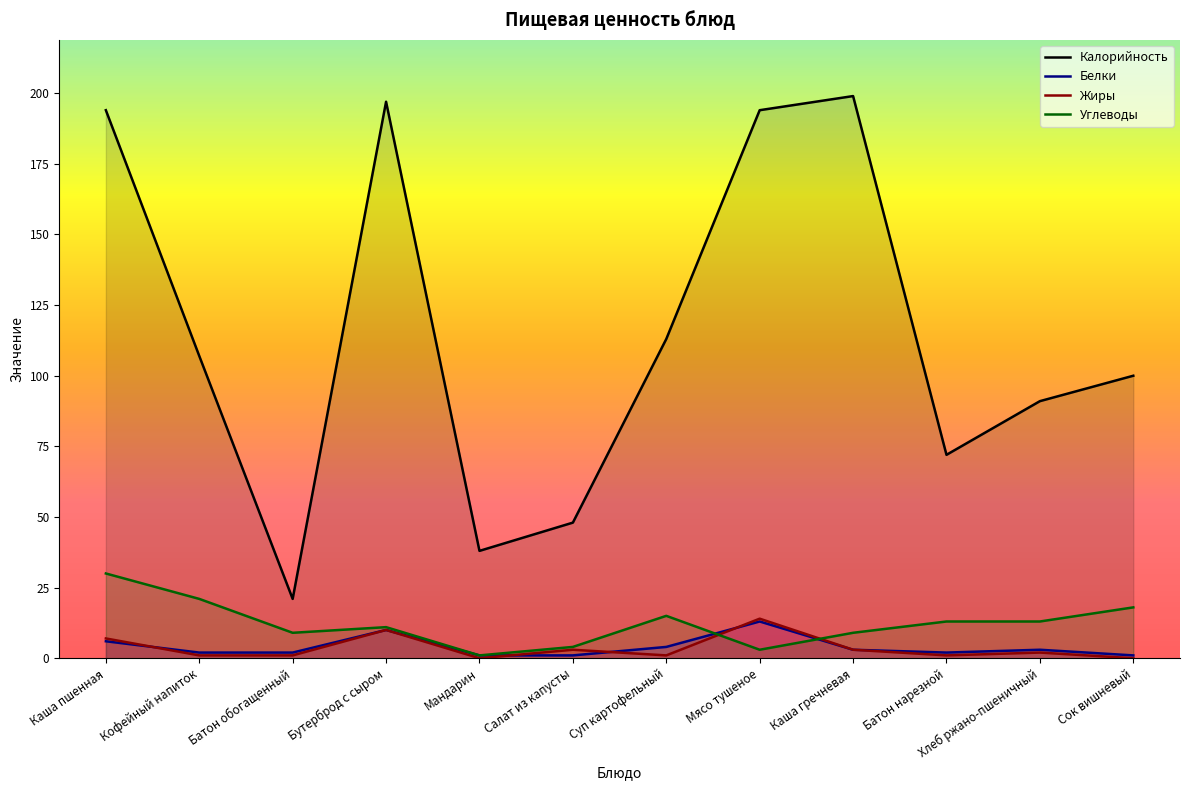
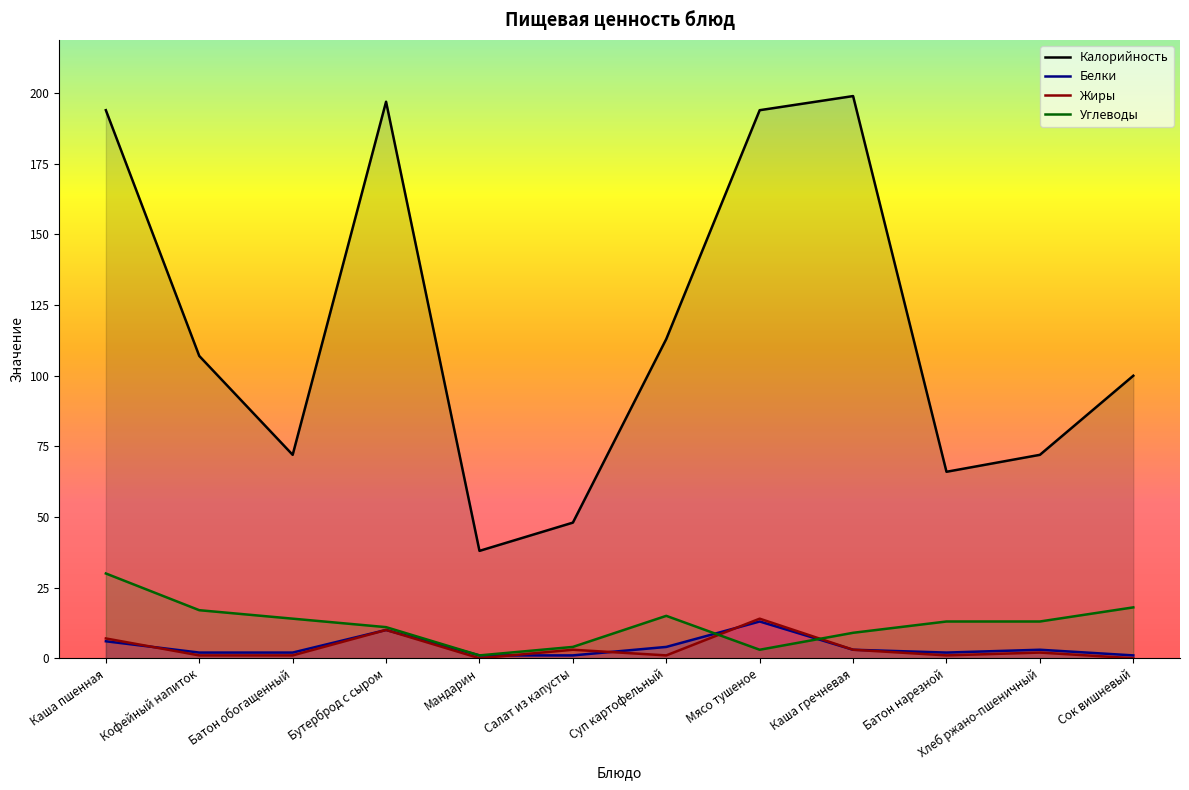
  {
    "Калорийность": {
      "Каша пшенная": 194,
      "Кофейный напиток": 107,
-     "Батон обогащенный": 21,
+     "Батон обогащенный": 72,
      "Бутерброд с сыром": 197,
      "Мандарин": 38,
      "Салат из капусты": 48,
      "Суп картофельный": 113,
      "Мясо тушеное": 194,
      "Каша гречневая": 199,
-     "Батон нарезной": 72,
-     "Хлеб ржано-пшеничный": 91,
+     "Батон нарезной": 66,
+     "Хлеб ржано-пшеничный": 72,
      "Сок вишневый": 100
    },
    "Белки": {
      "Каша пшенная": 6,
      "Кофейный напиток": 2,
      "Батон обогащенный": 2,
      "Салат из капусты": 1,
      "Суп картофельный": 4,
      "Мясо тушеное": 13,
      "Батон нарезной": 2,
      "Хлеб ржано-пшеничный": 3,
      "Сок вишневый": 1
    },
    "Жиры": {
      "Каша пшенная": 7,
      "Кофейный напиток": 1,
      "Батон обогащенный": 1,
      "Мандарин": 0,
      "Салат из капусты": 3,
      "Суп картофельный": 1,
      "Мясо тушеное": 14,
      "Батон нарезной": 1,
      "Хлеб ржано-пшеничный": 2,
      "Сок вишневый": 0
    },
    "Углеводы": {
      "Каша пшенная": 30,
-     "Кофейный напиток": 21,
-     "Батон обогащенный": 9,
+     "Кофейный напиток": 17,
+     "Батон обогащенный": 14,
      "Бутерброд с сыром": 11,
      "Салат из капусты": 4,
      "Суп картофельный": 15,
      "Мясо тушеное": 3,
      "Каша гречневая": 9,
      "Батон нарезной": 13,
      "Хлеб ржано-пшеничный": 13,
      "Сок вишневый": 18
    }
  }
